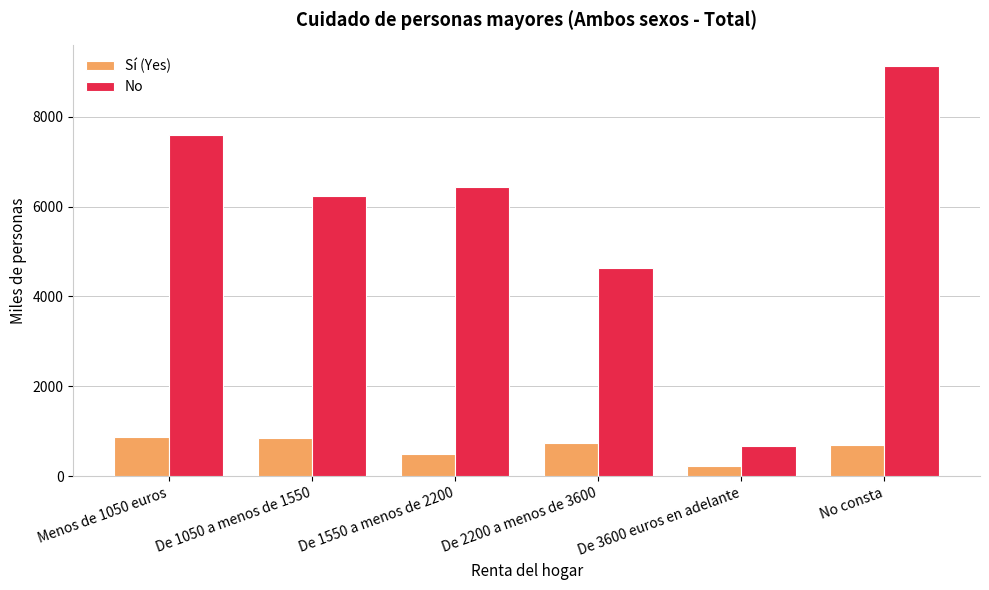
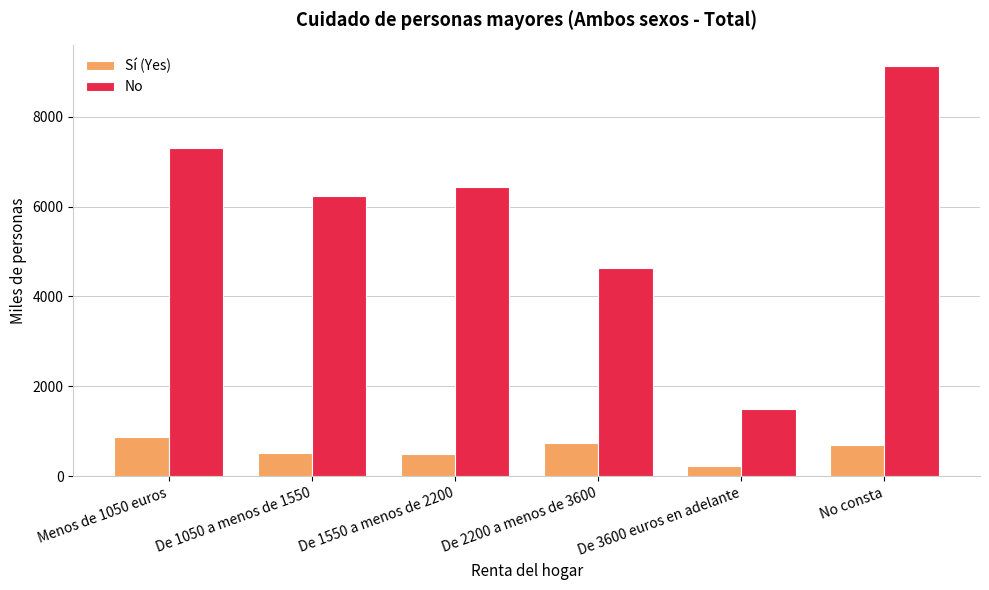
  {
    "Sí (Yes)": {
      "Menos de 1050 euros": 900,
-     "De 1050 a menos de 1550": 800,
+     "De 1050 a menos de 1550": 500,
      "De 1550 a menos de 2200": 500,
      "De 2200 a menos de 3600": 700,
      "De 3600 euros en adelante": 200,
      "No consta": 700
    },
    "No": {
-     "Menos de 1050 euros": 7600,
+     "Menos de 1050 euros": 7300,
      "De 1050 a menos de 1550": 6200,
      "De 1550 a menos de 2200": 6400,
      "De 2200 a menos de 3600": 4600,
-     "De 3600 euros en adelante": 700,
+     "De 3600 euros en adelante": 1500,
      "No consta": 9100
    }
  }
